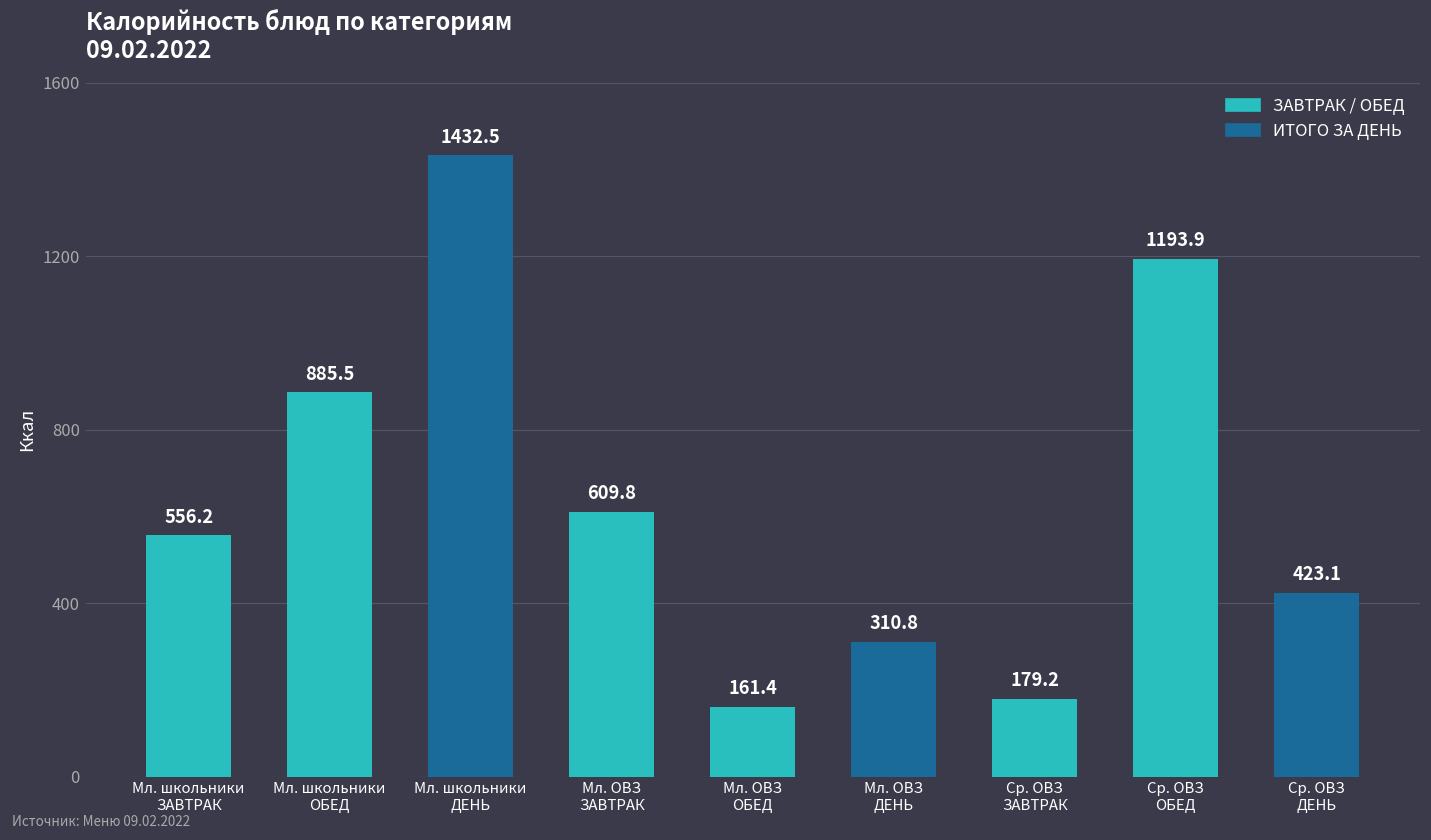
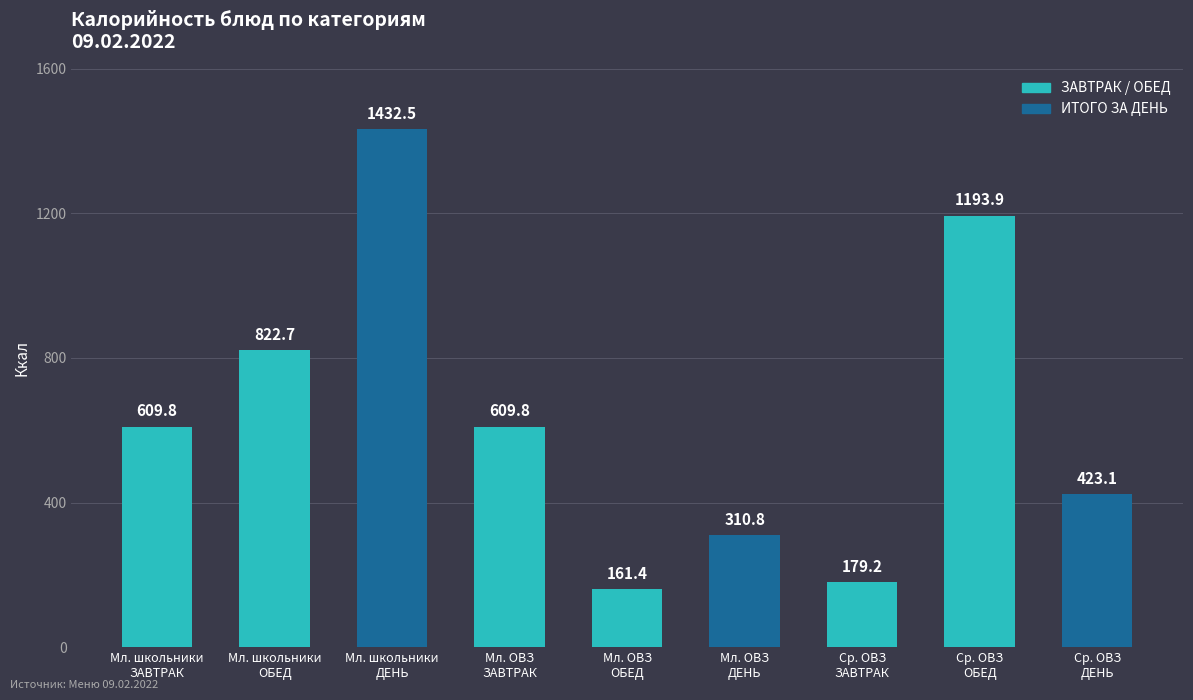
  {
-   "Мл. школьники ЗАВТРАК": 556.2,
-   "Мл. школьники ОБЕД": 885.5,
+   "Мл. школьники ЗАВТРАК": 609.8,
+   "Мл. школьники ОБЕД": 822.7,
    "Мл. школьники ДЕНЬ": 1432.5,
    "Мл. ОВЗ ЗАВТРАК": 609.8,
    "Мл. ОВЗ ОБЕД": 161.4,
    "Мл. ОВЗ ДЕНЬ": 310.8,
    "Ср. ОВЗ ЗАВТРАК": 179.2,
    "Ср. ОВЗ ОБЕД": 1193.9,
    "Ср. ОВЗ ДЕНЬ": 423.1
  }
